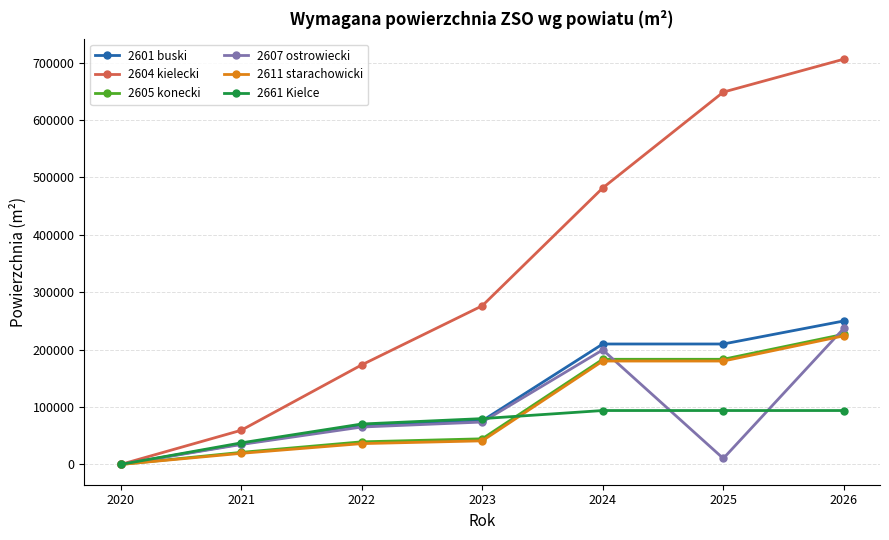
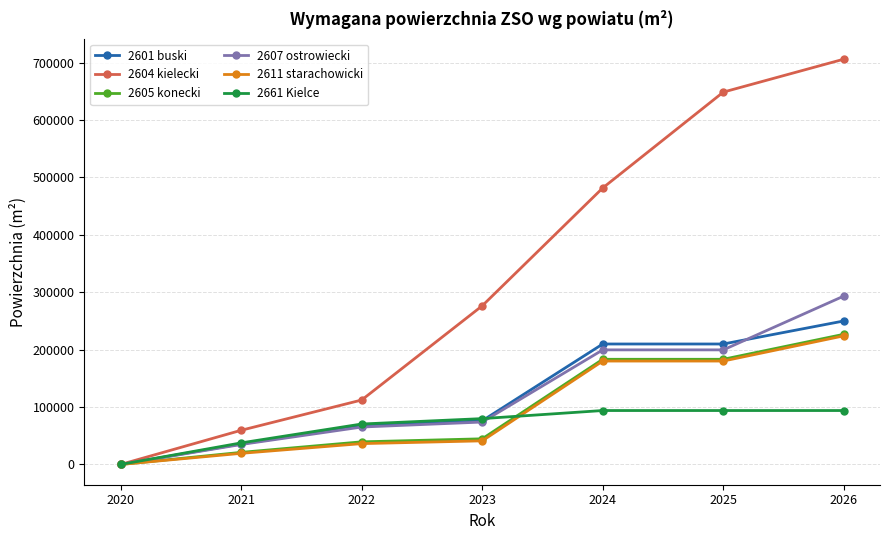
  {
    "2601 buski": {
      "2024": 210000,
      "2025": 210000,
      "2026": 250000
    },
    "2604 kielecki": {
      "2021": 60000,
-     "2022": 170000,
+     "2022": 110000,
      "2023": 280000,
      "2024": 480000,
      "2025": 650000,
      "2026": 710000
    },
    "2607 ostrowiecki": {
      "2024": 200000,
-     "2025": 10000,
-     "2026": 240000
+     "2025": 200000,
+     "2026": 290000
    },
    "2661 Kielce": {
      "2024": 90000,
      "2025": 90000,
      "2026": 90000
    }
  }
